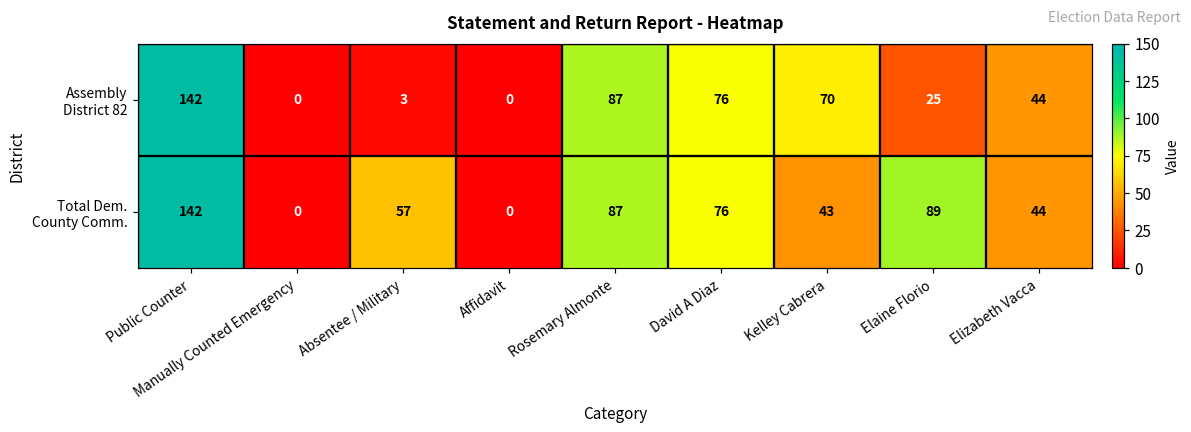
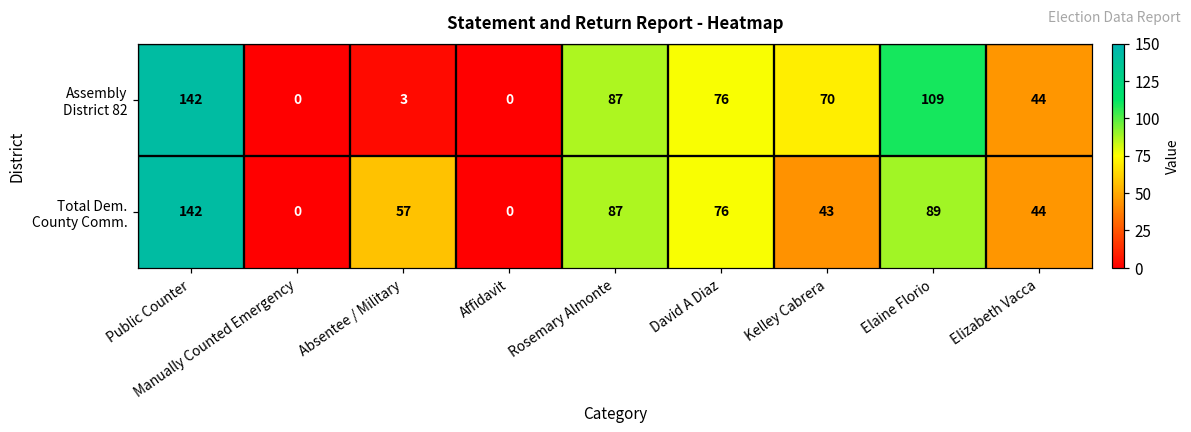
  {
    "Assembly District 82": {
      "Public Counter": 142,
      "Manually Counted Emergency": 0,
      "Absentee / Military": 3,
      "Affidavit": 0,
      "Rosemary Almonte": 87,
      "David A Diaz": 76,
      "Kelley Cabrera": 70,
-     "Elaine Florio": 25,
+     "Elaine Florio": 109,
      "Elizabeth Vacca": 44
    },
    "Total Dem. County Comm.": {
      "Public Counter": 142,
      "Manually Counted Emergency": 0,
      "Absentee / Military": 57,
      "Affidavit": 0,
      "Rosemary Almonte": 87,
      "David A Diaz": 76,
      "Kelley Cabrera": 43,
      "Elaine Florio": 89,
      "Elizabeth Vacca": 44
    }
  }
